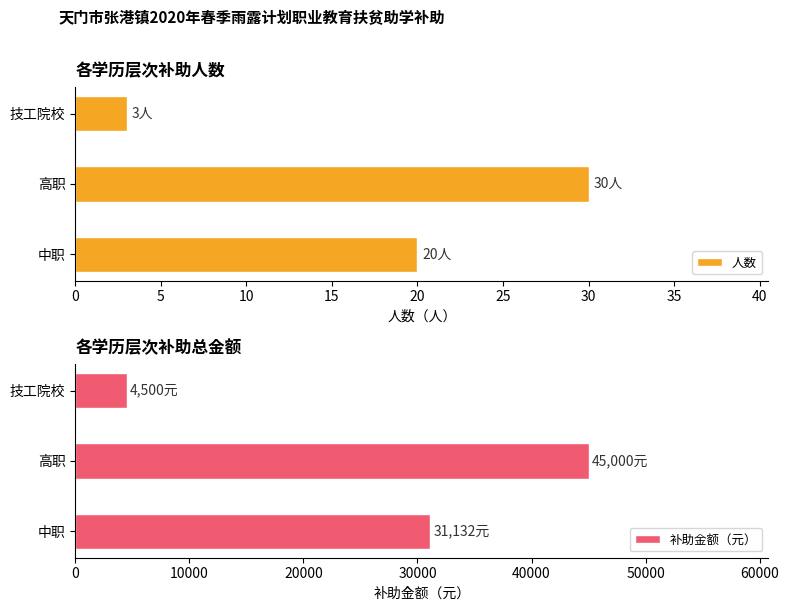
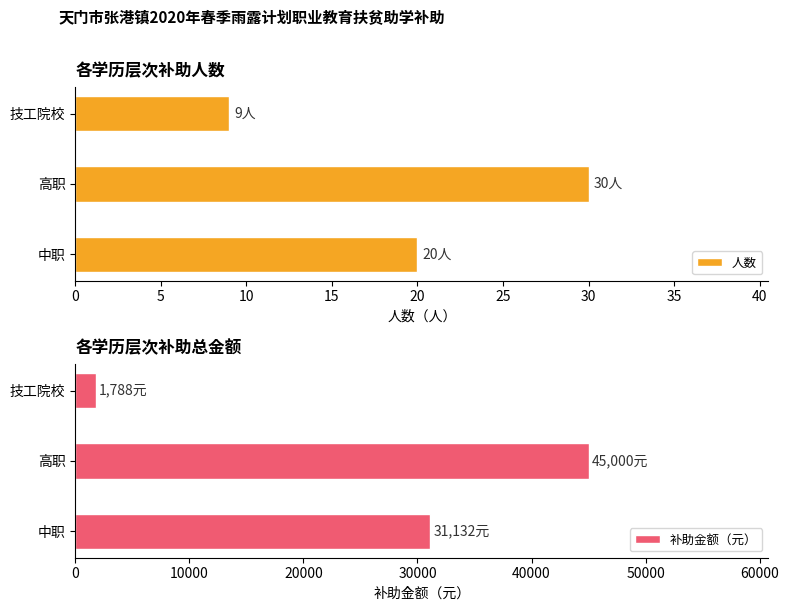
  {
    "各学历层次补助人数": {
-     "技工院校": "3人",
+     "技工院校": "9人",
      "高职": "30人",
      "中职": "20人"
    },
    "各学历层次补助总金额": {
-     "技工院校": "4,500元",
+     "技工院校": "1,788元",
      "高职": "45,000元",
      "中职": "31,132元"
    }
  }
